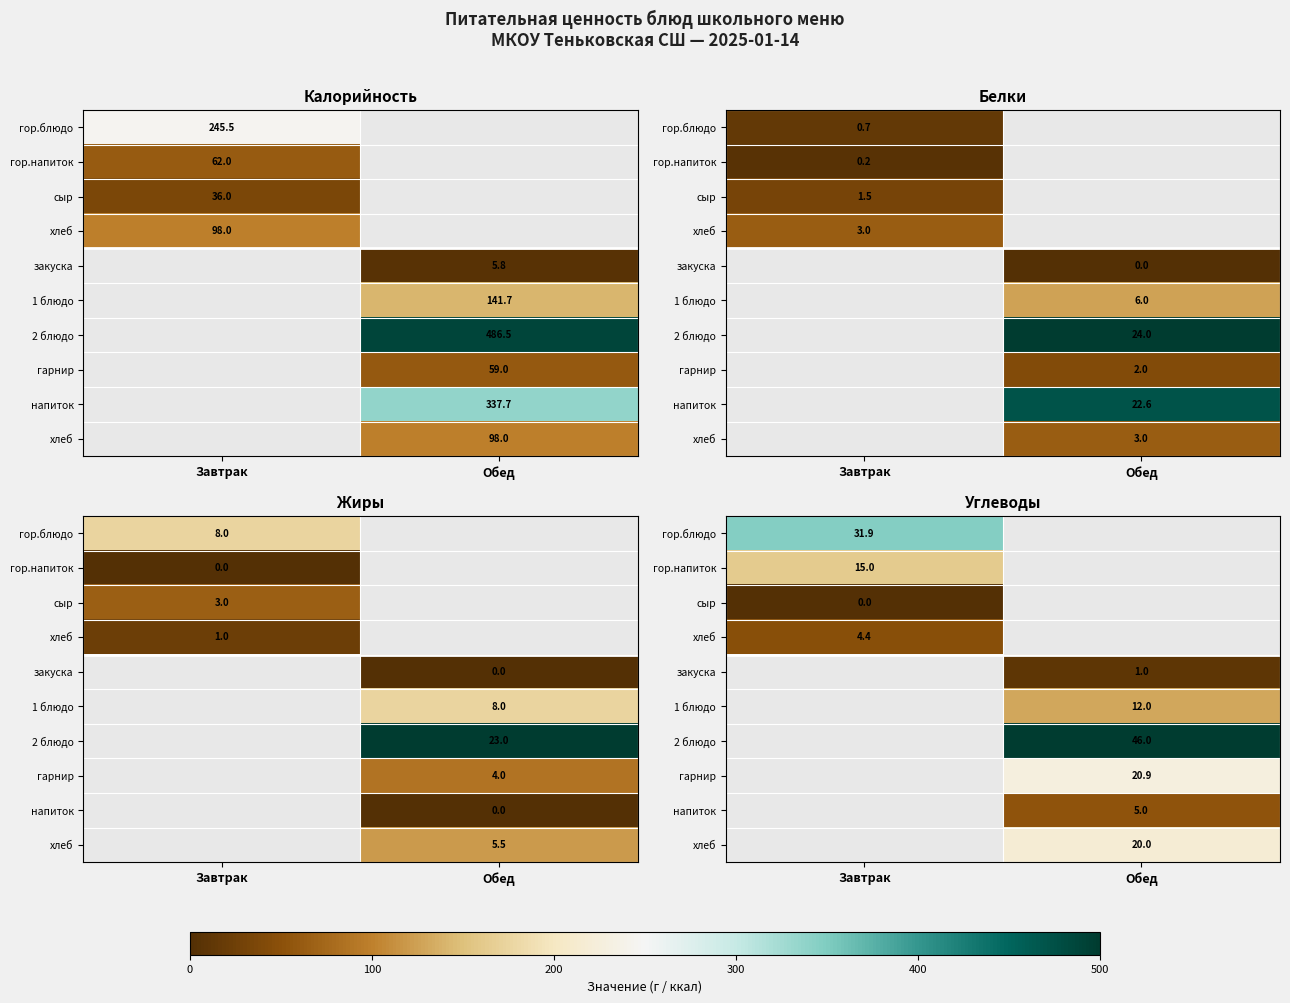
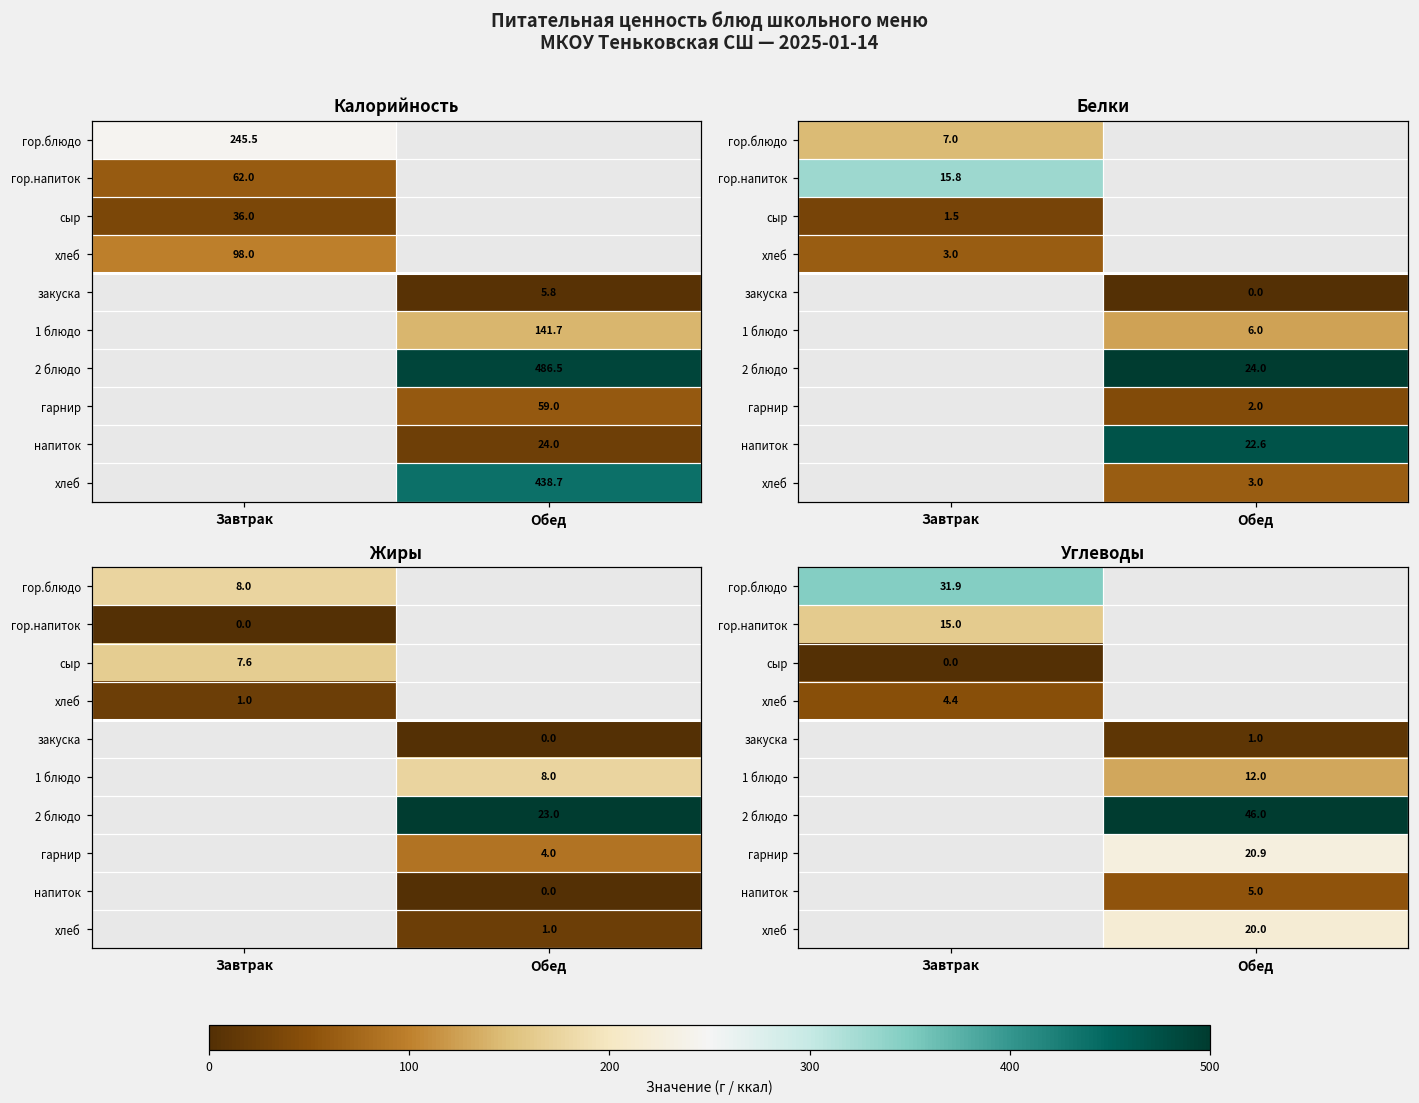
  {
    "Калорийность": {
      "гор.блюдо": {
        "Завтрак": 245.5
      },
      "гор.напиток": {
        "Завтрак": 62.0
      },
      "сыр": {
        "Завтрак": 36.0
      },
      "хлеб": {
        "Завтрак": 98.0,
-       "Обед": 98.0
+       "Обед": 438.7
      },
      "закуска": {
        "Обед": 5.8
      },
      "1 блюдо": {
        "Обед": 141.7
      },
      "2 блюдо": {
        "Обед": 486.5
      },
      "гарнир": {
        "Обед": 59.0
      },
      "напиток": {
-       "Обед": 337.7
+       "Обед": 24.0
      }
    },
    "Белки": {
      "гор.блюдо": {
-       "Завтрак": 0.7
+       "Завтрак": 7.0
      },
      "гор.напиток": {
-       "Завтрак": 0.2
+       "Завтрак": 15.8
      },
      "сыр": {
        "Завтрак": 1.5
      },
      "хлеб": {
        "Завтрак": 3.0,
        "Обед": 3.0
      },
      "закуска": {
        "Обед": 0.0
      },
      "1 блюдо": {
        "Обед": 6.0
      },
      "2 блюдо": {
        "Обед": 24.0
      },
      "гарнир": {
        "Обед": 2.0
      },
      "напиток": {
        "Обед": 22.6
      }
    },
    "Жиры": {
      "гор.блюдо": {
        "Завтрак": 8.0
      },
      "гор.напиток": {
        "Завтрак": 0.0
      },
      "сыр": {
-       "Завтрак": 3.0
+       "Завтрак": 7.6
      },
      "хлеб": {
        "Завтрак": 1.0,
-       "Обед": 5.5
+       "Обед": 1.0
      },
      "закуска": {
        "Обед": 0.0
      },
      "1 блюдо": {
        "Обед": 8.0
      },
      "2 блюдо": {
        "Обед": 23.0
      },
      "гарнир": {
        "Обед": 4.0
      },
      "напиток": {
        "Обед": 0.0
      }
    },
    "Углеводы": {
      "гор.блюдо": {
        "Завтрак": 31.9
      },
      "гор.напиток": {
        "Завтрак": 15.0
      },
      "сыр": {
        "Завтрак": 0.0
      },
      "хлеб": {
        "Завтрак": 4.4,
        "Обед": 20.0
      },
      "закуска": {
        "Обед": 1.0
      },
      "1 блюдо": {
        "Обед": 12.0
      },
      "2 блюдо": {
        "Обед": 46.0
      },
      "гарнир": {
        "Обед": 20.9
      },
      "напиток": {
        "Обед": 5.0
      }
    }
  }
